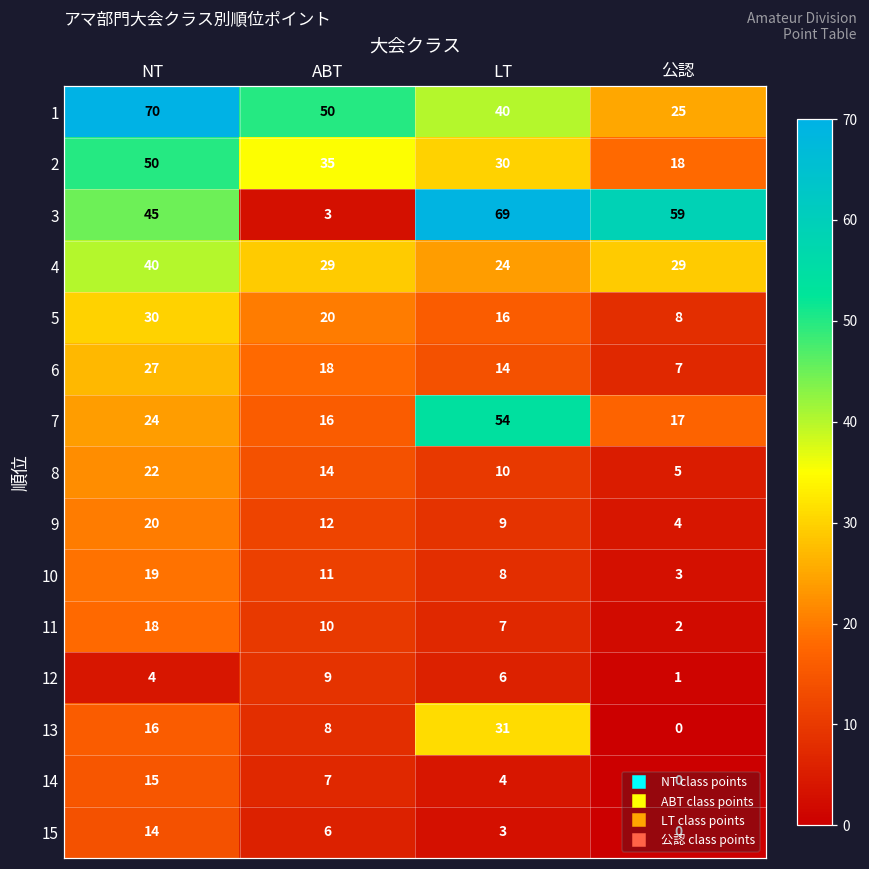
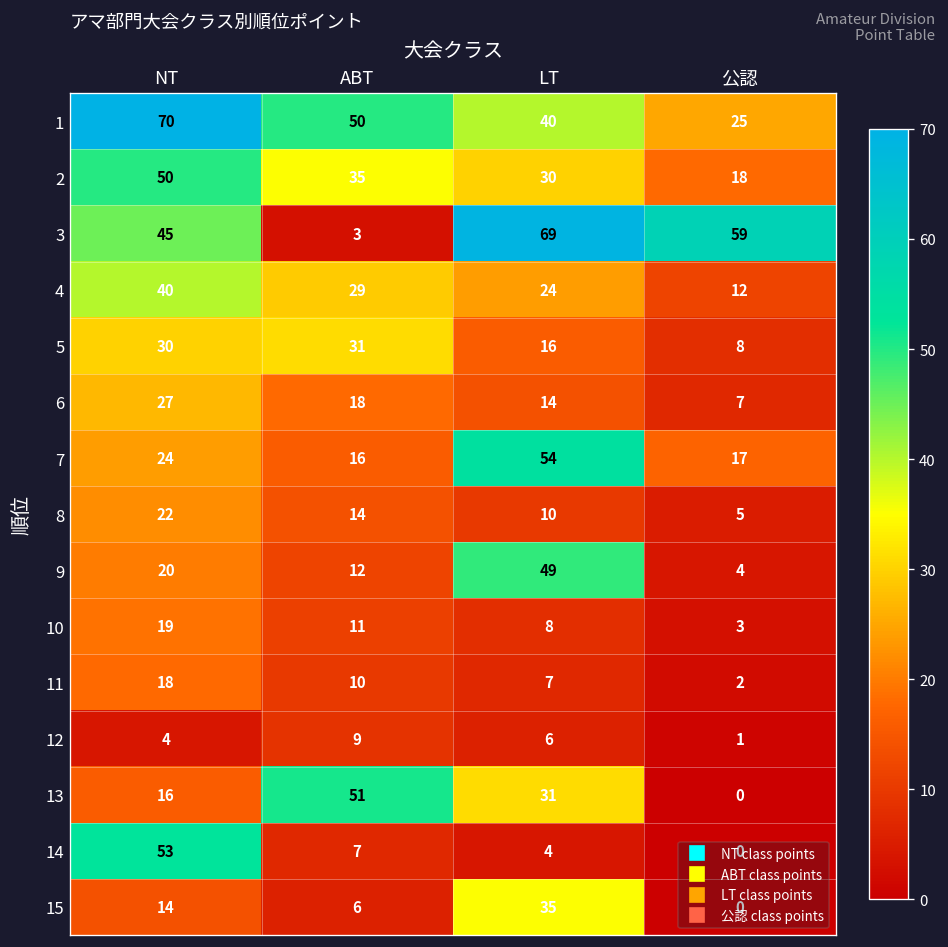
  {
    "1": {
      "NT": 70,
      "ABT": 50,
      "LT": 40,
      "公認": 25
    },
    "2": {
      "NT": 50,
      "ABT": 35,
      "LT": 30,
      "公認": 18
    },
    "3": {
      "NT": 45,
      "ABT": 3,
      "LT": 69,
      "公認": 59
    },
    "4": {
      "NT": 40,
      "ABT": 29,
      "LT": 24,
-     "公認": 29
+     "公認": 12
    },
    "5": {
      "NT": 30,
-     "ABT": 20,
+     "ABT": 31,
      "LT": 16,
      "公認": 8
    },
    "6": {
      "NT": 27,
      "ABT": 18,
      "LT": 14,
      "公認": 7
    },
    "7": {
      "NT": 24,
      "ABT": 16,
      "LT": 54,
      "公認": 17
    },
    "8": {
      "NT": 22,
      "ABT": 14,
      "LT": 10,
      "公認": 5
    },
    "9": {
      "NT": 20,
      "ABT": 12,
-     "LT": 9,
+     "LT": 49,
      "公認": 4
    },
    "10": {
      "NT": 19,
      "ABT": 11,
      "LT": 8,
      "公認": 3
    },
    "11": {
      "NT": 18,
      "ABT": 10,
      "LT": 7,
      "公認": 2
    },
    "12": {
      "NT": 4,
      "ABT": 9,
      "LT": 6,
      "公認": 1
    },
    "13": {
      "NT": 16,
-     "ABT": 8,
+     "ABT": 51,
      "LT": 31,
      "公認": 0
    },
    "14": {
-     "NT": 15,
+     "NT": 53,
      "ABT": 7,
      "LT": 4
    },
    "15": {
      "NT": 14,
      "ABT": 6,
-     "LT": 3
+     "LT": 35
    }
  }
